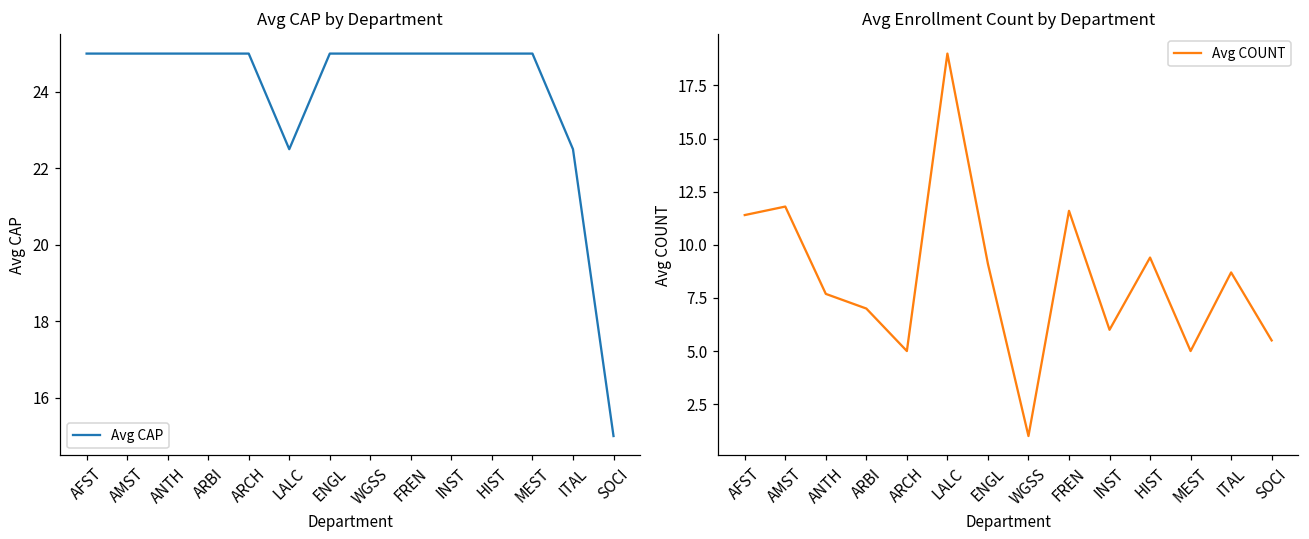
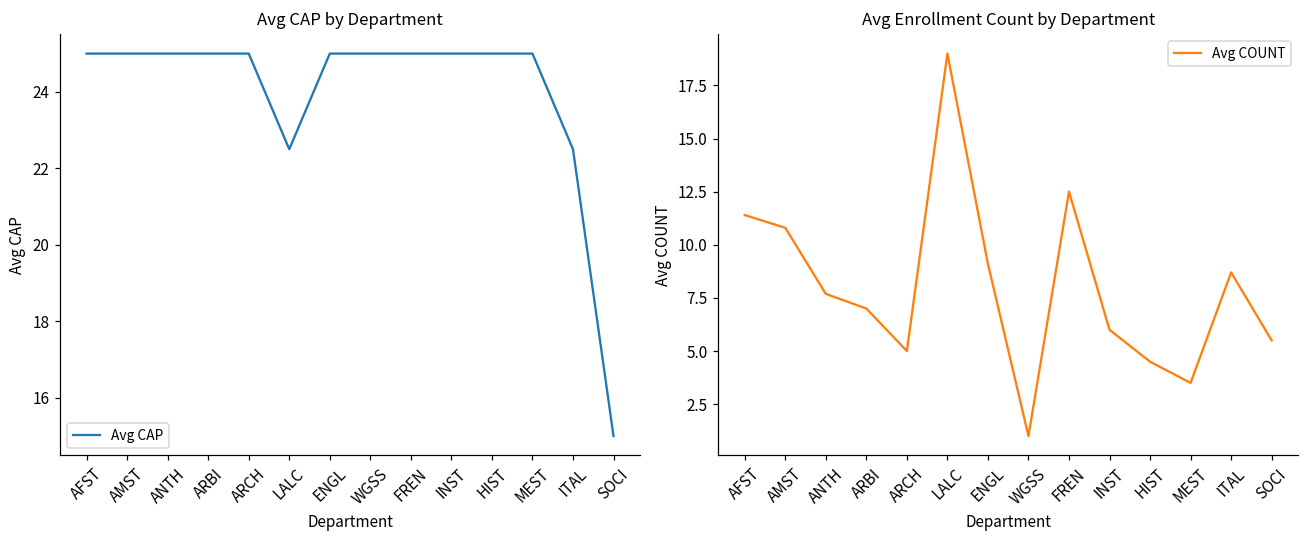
  {
    "Avg CAP by Department": {
      "AFST": 25.0,
      "AMST": 25.0,
      "ANTH": 25.0,
      "ARBI": 25.0,
      "ARCH": 25.0,
      "LALC": 22.5,
      "ENGL": 25.0,
      "WGSS": 25.0,
      "FREN": 25.0,
      "INST": 25.0,
      "HIST": 25.0,
      "MEST": 25.0,
      "ITAL": 22.5,
      "SOCI": 15.0
    },
    "Avg Enrollment Count by Department": {
      "AFST": 11.4,
-     "AMST": 11.8,
+     "AMST": 10.8,
      "ANTH": 7.7,
      "ARBI": 7.0,
      "ARCH": 5.0,
      "LALC": 19.0,
      "ENGL": 9.1,
      "WGSS": 1.0,
-     "FREN": 11.6,
+     "FREN": 12.5,
      "INST": 6.0,
-     "HIST": 9.4,
-     "MEST": 5.0,
+     "HIST": 4.5,
+     "MEST": 3.5,
      "ITAL": 8.7,
      "SOCI": 5.5
    }
  }
